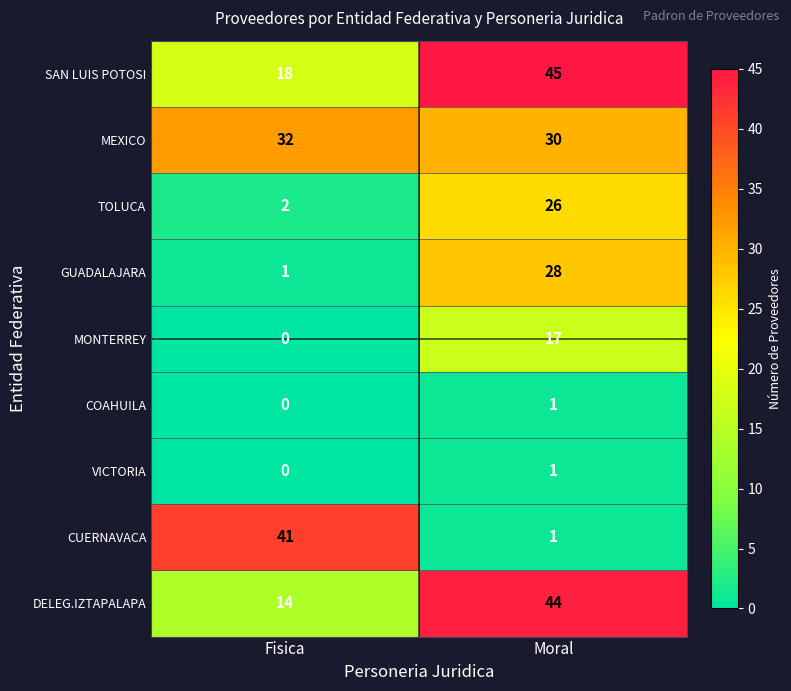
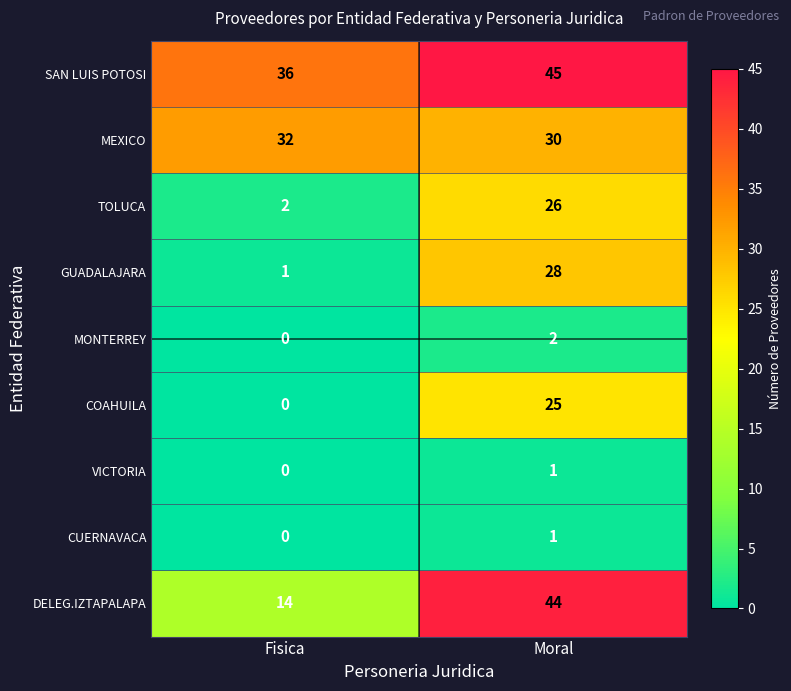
  {
    "SAN LUIS POTOSI": {
-     "Fisica": 18,
+     "Fisica": 36,
      "Moral": 45
    },
    "MEXICO": {
      "Fisica": 32,
      "Moral": 30
    },
    "TOLUCA": {
      "Fisica": 2,
      "Moral": 26
    },
    "GUADALAJARA": {
      "Fisica": 1,
      "Moral": 28
    },
    "MONTERREY": {
      "Fisica": 0,
-     "Moral": 17
+     "Moral": 2
    },
    "COAHUILA": {
      "Fisica": 0,
-     "Moral": 1
+     "Moral": 25
    },
    "VICTORIA": {
      "Fisica": 0,
      "Moral": 1
    },
    "CUERNAVACA": {
-     "Fisica": 41,
+     "Fisica": 0,
      "Moral": 1
    },
    "DELEG.IZTAPALAPA": {
      "Fisica": 14,
      "Moral": 44
    }
  }
